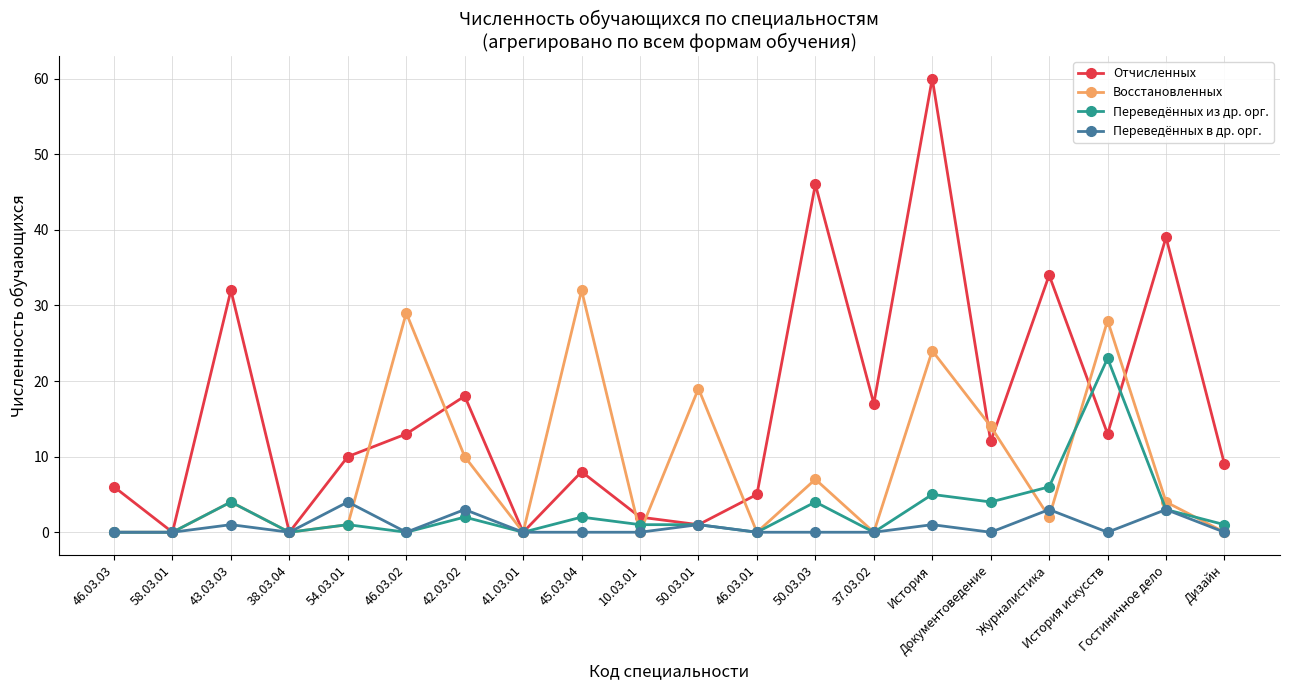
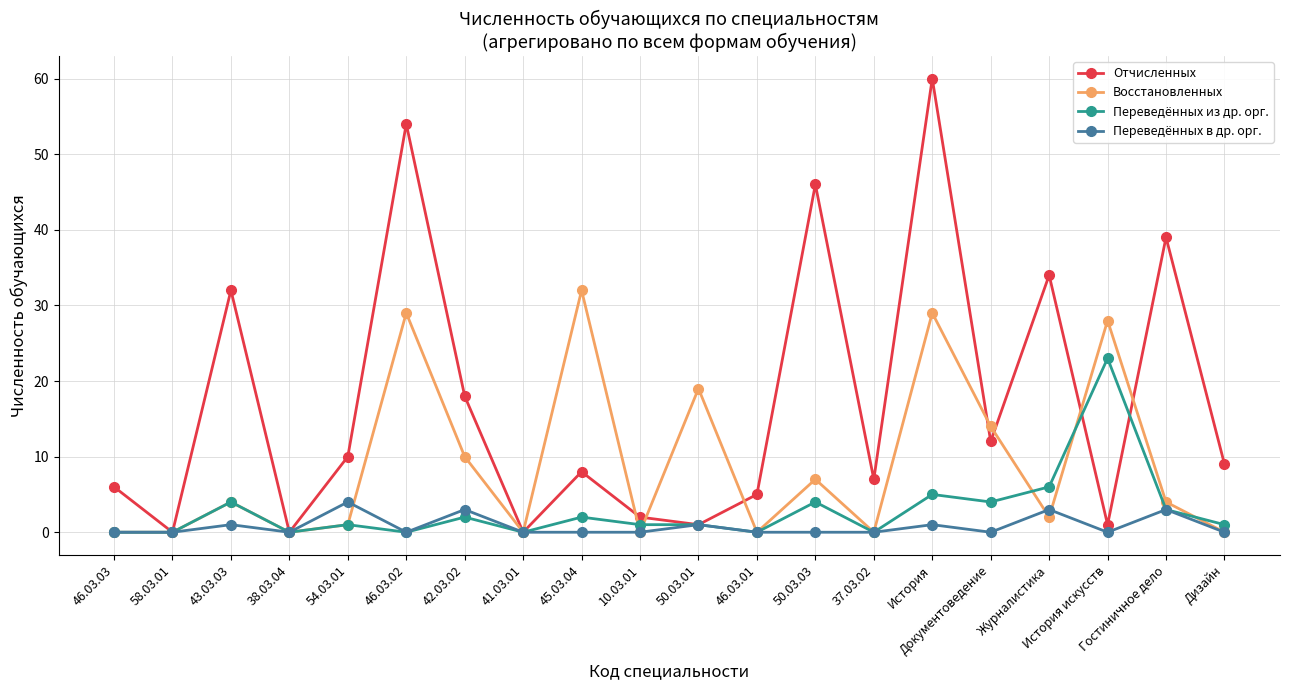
  {
    "Отчисленных": {
      "46.03.03": 6,
      "43.03.03": 32,
      "54.03.01": 10,
-     "46.03.02": 13,
+     "46.03.02": 54,
      "42.03.02": 18,
      "45.03.04": 8,
      "10.03.01": 2,
      "46.03.01": 5,
      "50.03.03": 46,
-     "37.03.02": 17,
+     "37.03.02": 7,
      "История": 60,
      "Документоведение": 12,
      "Журналистика": 34,
-     "История искусств": 13,
+     "История искусств": 1,
      "Гостиничное дело": 39,
      "Дизайн": 9
    },
    "Восстановленных": {
      "46.03.02": 29,
      "42.03.02": 10,
      "45.03.04": 32,
      "50.03.01": 19,
      "50.03.03": 7,
-     "История": 24,
+     "История": 29,
      "Документоведение": 14,
      "Журналистика": 2,
      "История искусств": 28,
      "Гостиничное дело": 4
    }
  }
